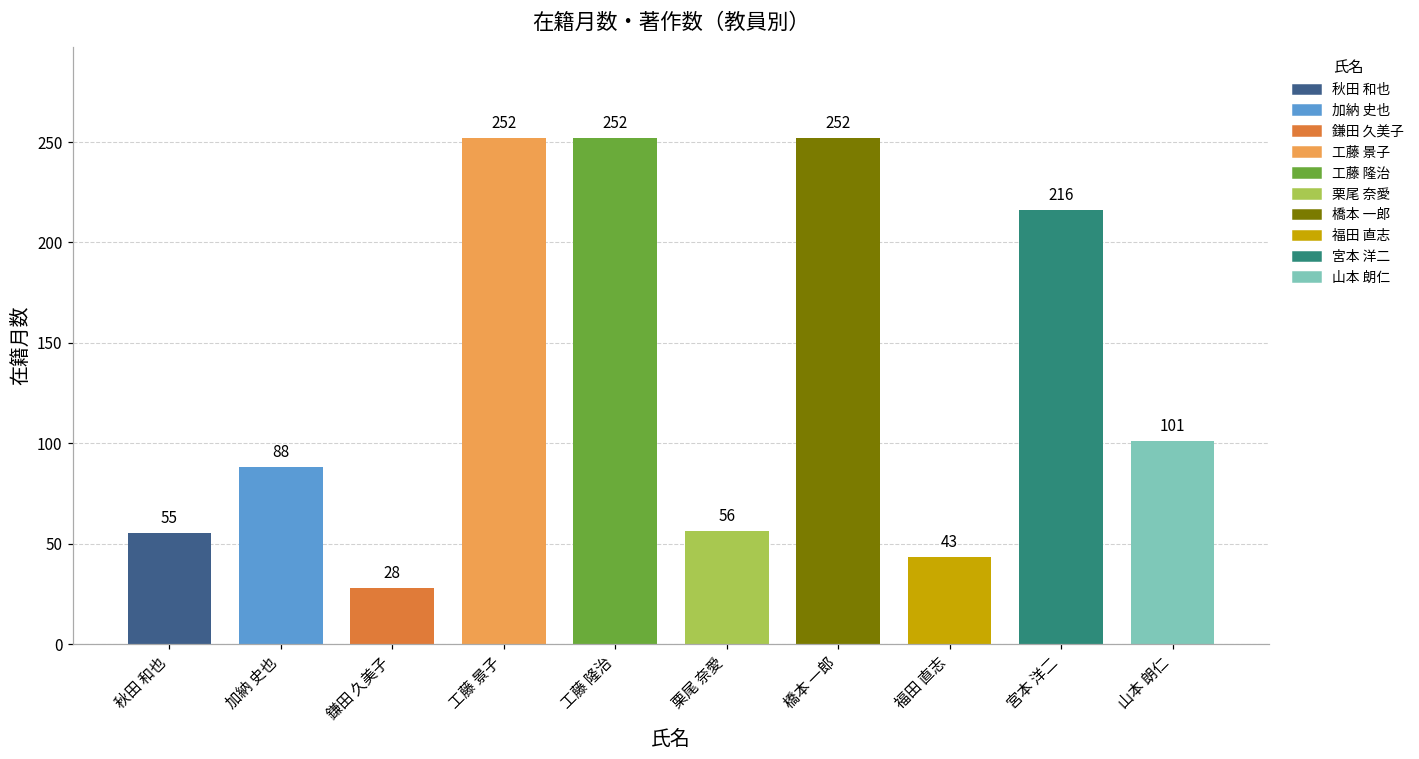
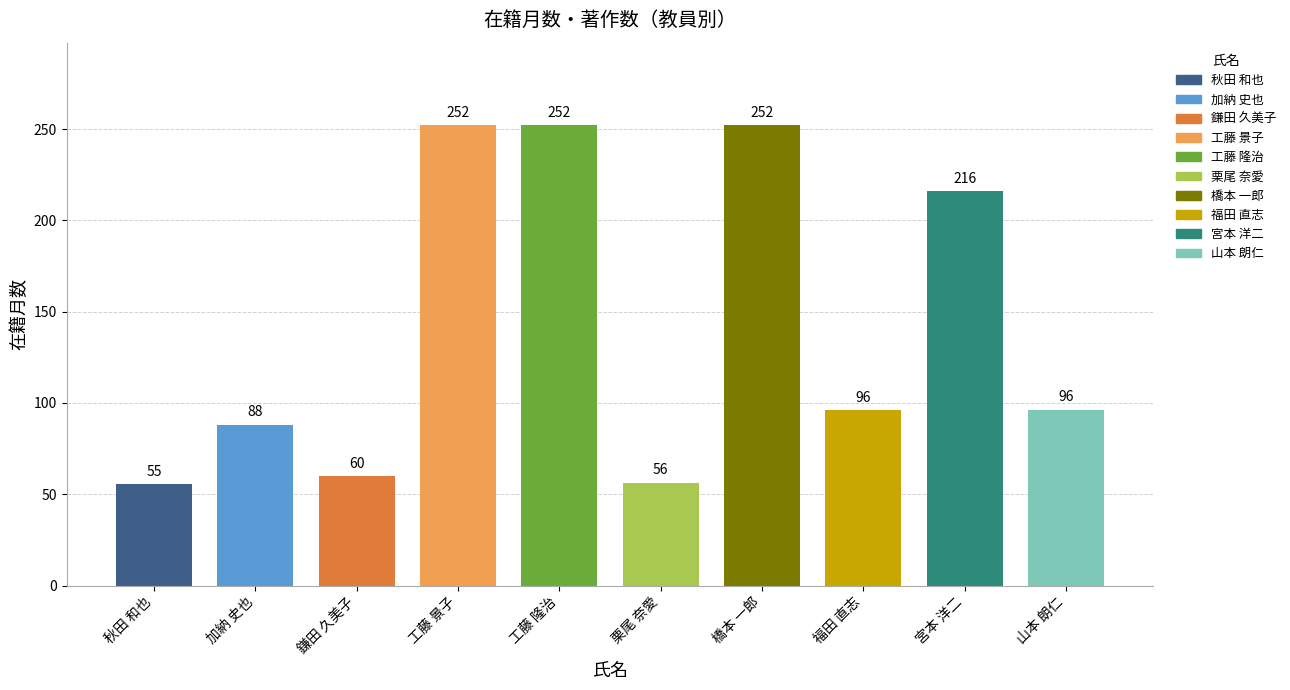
  {
    "秋田 和也": 55,
    "加納 史也": 88,
-   "鎌田 久美子": 28,
+   "鎌田 久美子": 60,
    "工藤 景子": 252,
    "工藤 隆治": 252,
    "栗尾 奈愛": 56,
    "橋本 一郎": 252,
-   "福田 直志": 43,
+   "福田 直志": 96,
    "宮本 洋二": 216,
-   "山本 朗仁": 101
+   "山本 朗仁": 96
  }
